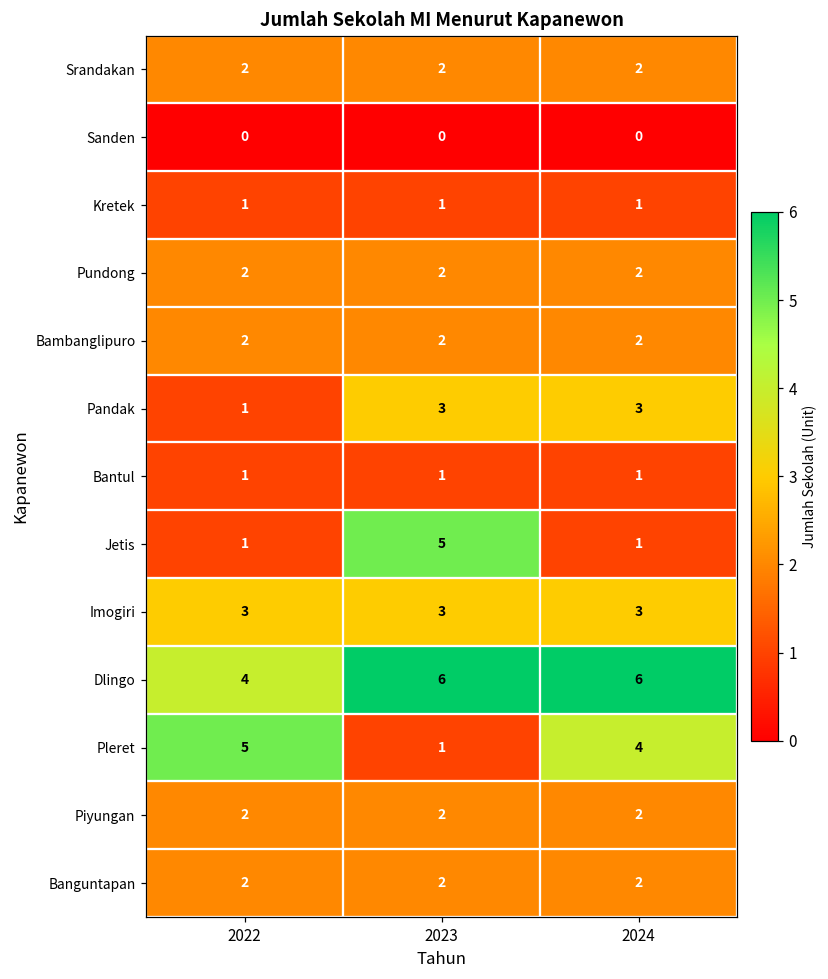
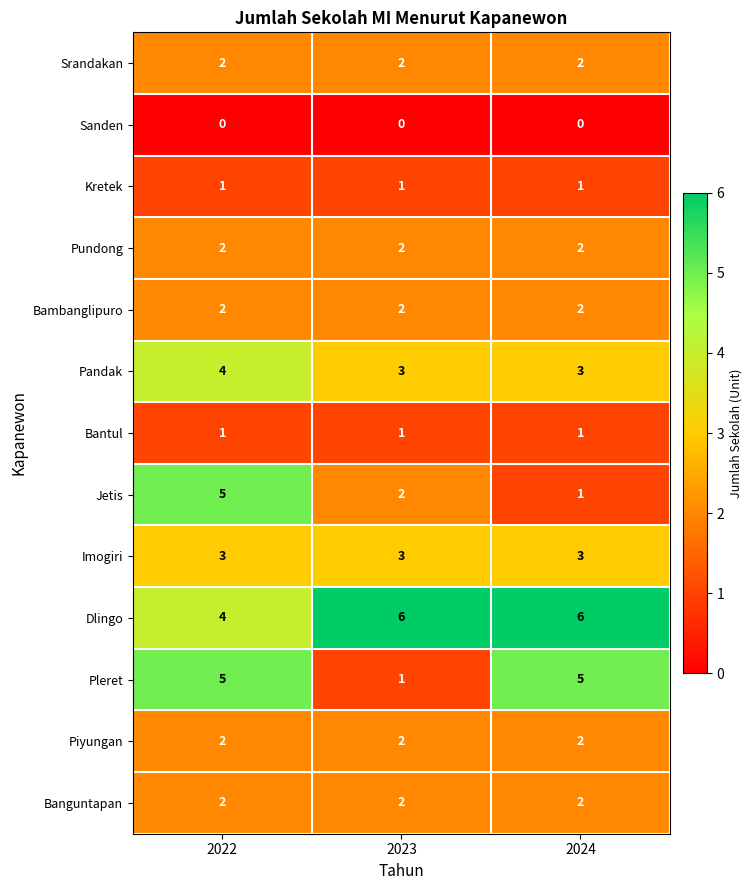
  {
    "Srandakan": {
      "2022": 2,
      "2023": 2,
      "2024": 2
    },
    "Sanden": {
      "2022": 0,
      "2023": 0,
      "2024": 0
    },
    "Kretek": {
      "2022": 1,
      "2023": 1,
      "2024": 1
    },
    "Pundong": {
      "2022": 2,
      "2023": 2,
      "2024": 2
    },
    "Bambanglipuro": {
      "2022": 2,
      "2023": 2,
      "2024": 2
    },
    "Pandak": {
-     "2022": 1,
+     "2022": 4,
      "2023": 3,
      "2024": 3
    },
    "Bantul": {
      "2022": 1,
      "2023": 1,
      "2024": 1
    },
    "Jetis": {
-     "2022": 1,
-     "2023": 5,
+     "2022": 5,
+     "2023": 2,
      "2024": 1
    },
    "Imogiri": {
      "2022": 3,
      "2023": 3,
      "2024": 3
    },
    "Dlingo": {
      "2022": 4,
      "2023": 6,
      "2024": 6
    },
    "Pleret": {
      "2022": 5,
      "2023": 1,
-     "2024": 4
+     "2024": 5
    },
    "Piyungan": {
      "2022": 2,
      "2023": 2,
      "2024": 2
    },
    "Banguntapan": {
      "2022": 2,
      "2023": 2,
      "2024": 2
    }
  }
